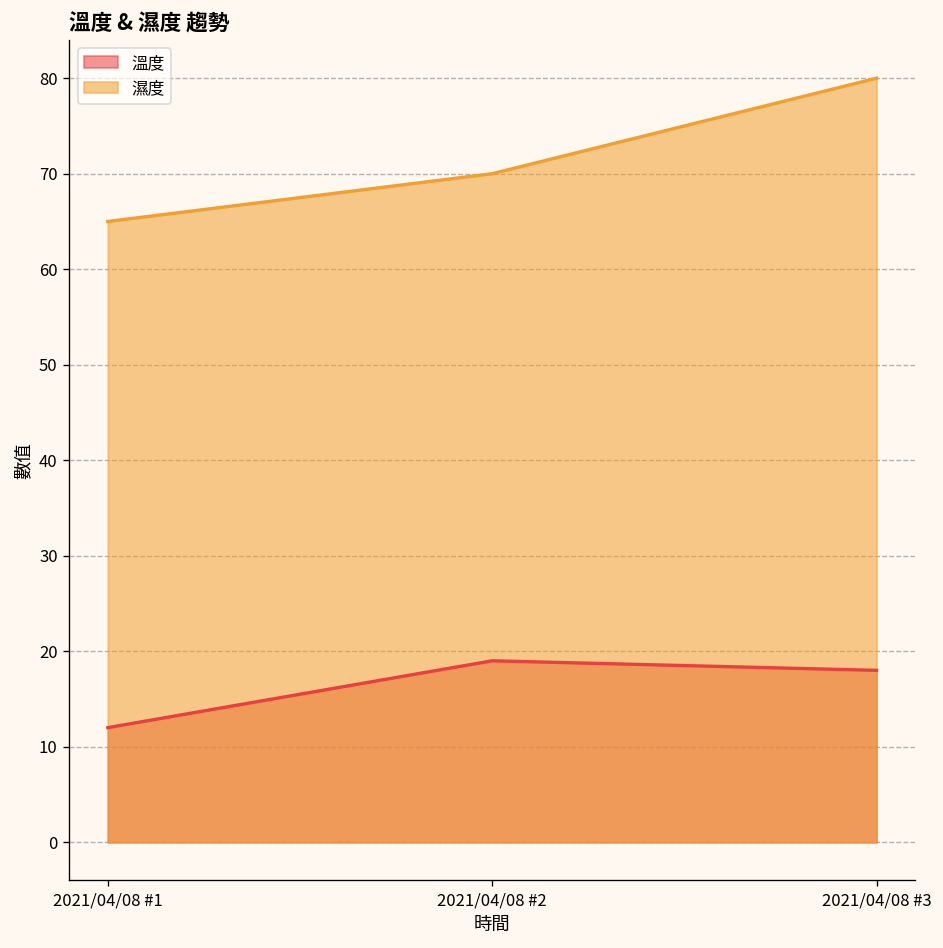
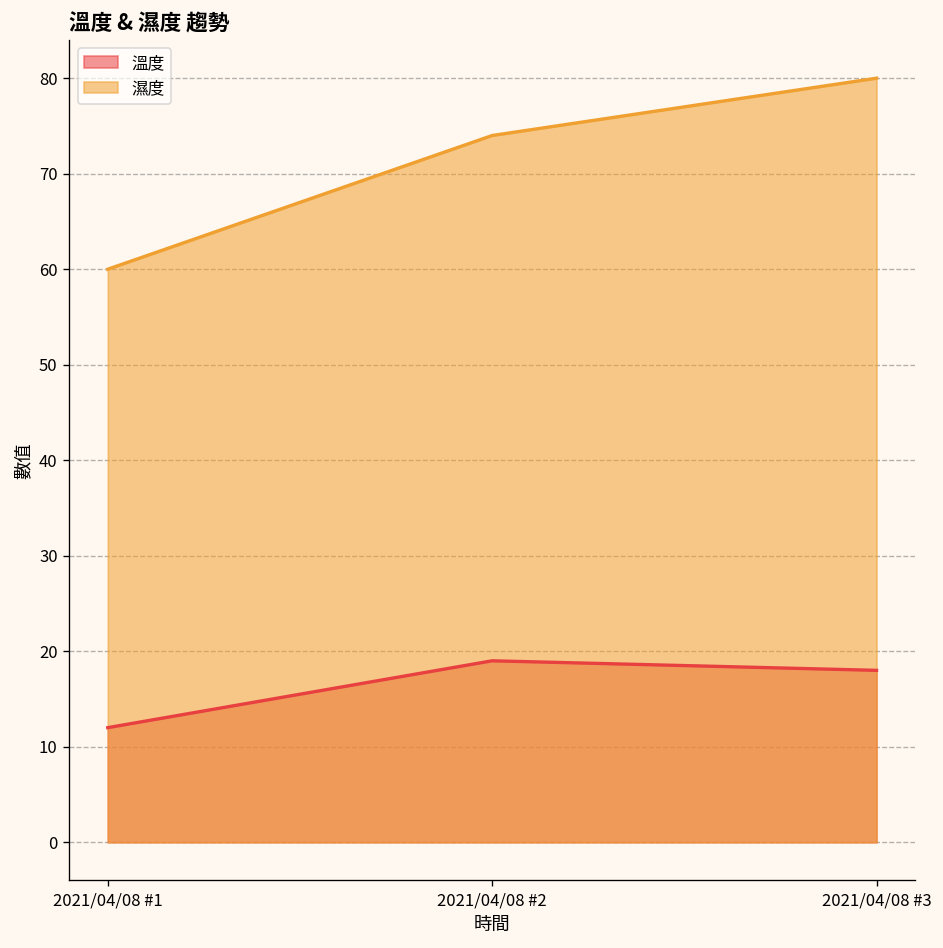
  {
    "溫度": {
      "2021/04/08 #1": 12,
      "2021/04/08 #2": 19,
      "2021/04/08 #3": 18
    },
    "濕度": {
-     "2021/04/08 #1": 65,
-     "2021/04/08 #2": 70,
+     "2021/04/08 #1": 60,
+     "2021/04/08 #2": 74,
      "2021/04/08 #3": 80
    }
  }
